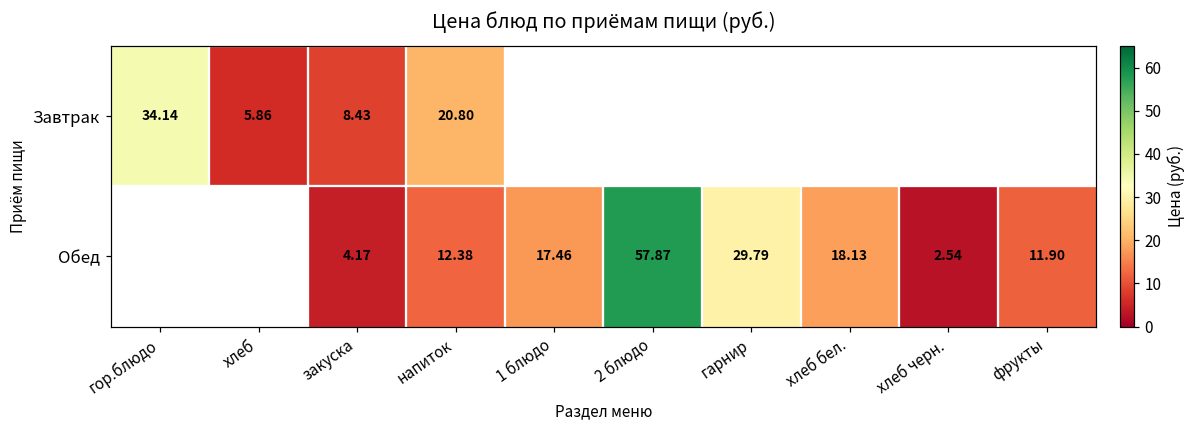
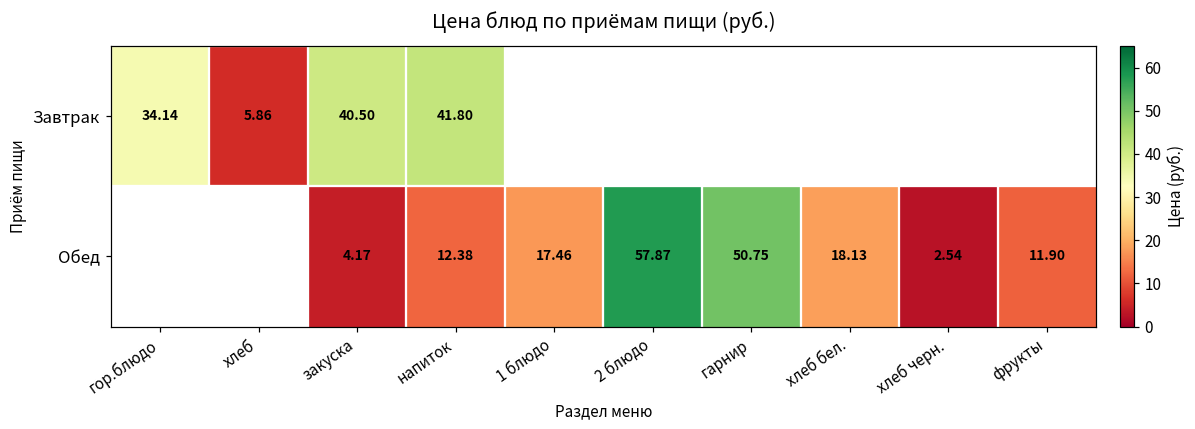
  {
    "Завтрак": {
      "гор.блюдо": 34.14,
      "хлеб": 5.86,
-     "закуска": 8.43,
-     "напиток": 20.80
+     "закуска": 40.50,
+     "напиток": 41.80
    },
    "Обед": {
      "закуска": 4.17,
      "напиток": 12.38,
      "1 блюдо": 17.46,
      "2 блюдо": 57.87,
-     "гарнир": 29.79,
+     "гарнир": 50.75,
      "хлеб бел.": 18.13,
      "хлеб черн.": 2.54,
      "фрукты": 11.90
    }
  }
